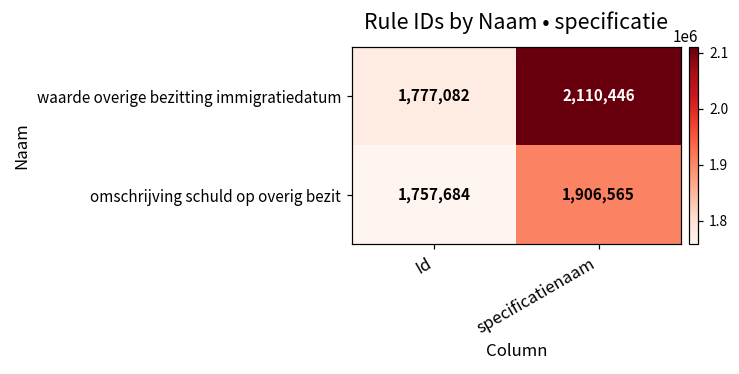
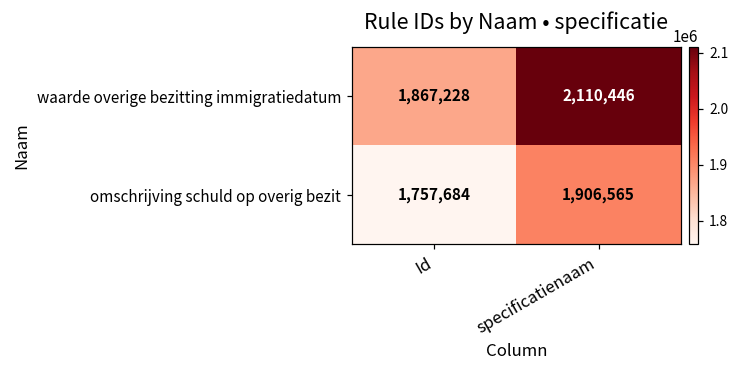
  {
    "waarde overige bezitting immigratiedatum": {
-     "Id": "1,777,082",
+     "Id": "1,867,228",
      "specificatienaam": "2,110,446"
    },
    "omschrijving schuld op overig bezit": {
      "Id": "1,757,684",
      "specificatienaam": "1,906,565"
    }
  }
